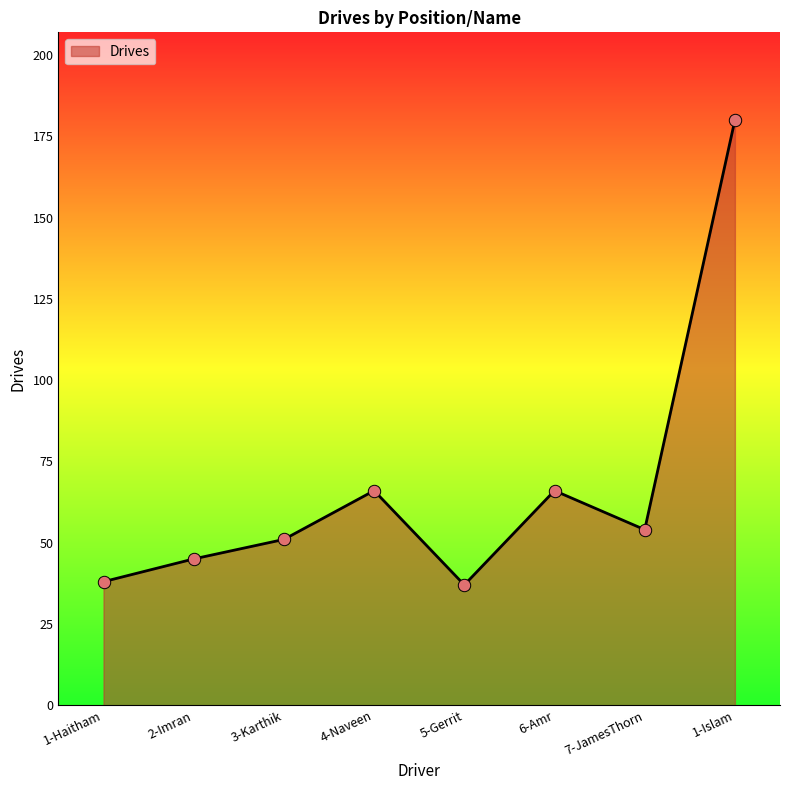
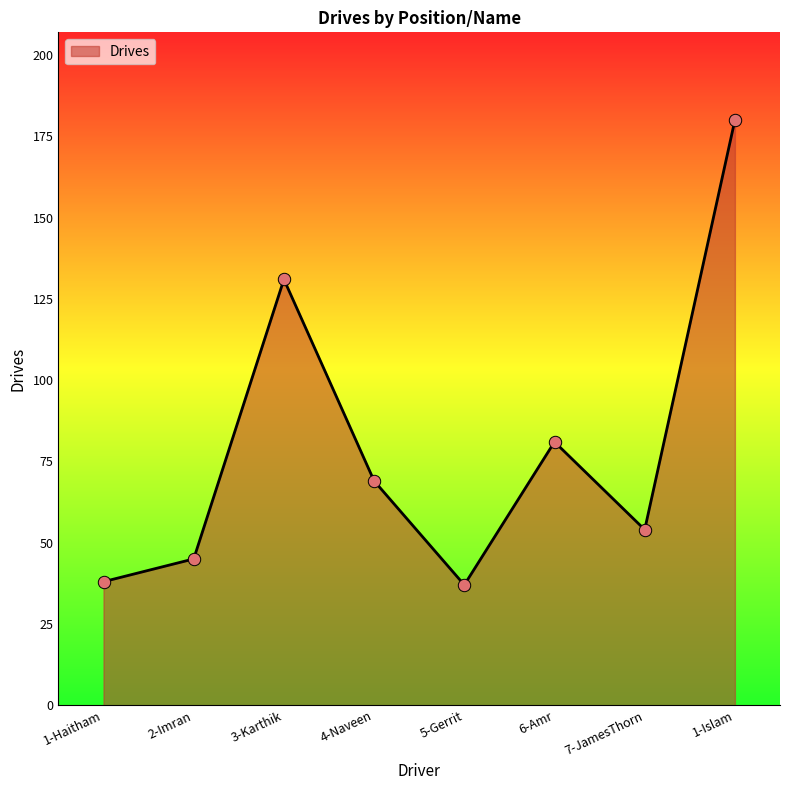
  {
    "1-Haitham": 38,
    "2-Imran": 45,
-   "3-Karthik": 51,
-   "4-Naveen": 66,
+   "3-Karthik": 131,
+   "4-Naveen": 69,
    "5-Gerrit": 37,
-   "6-Amr": 66,
+   "6-Amr": 81,
    "7-JamesThorn": 54,
    "1-Islam": 180
  }
